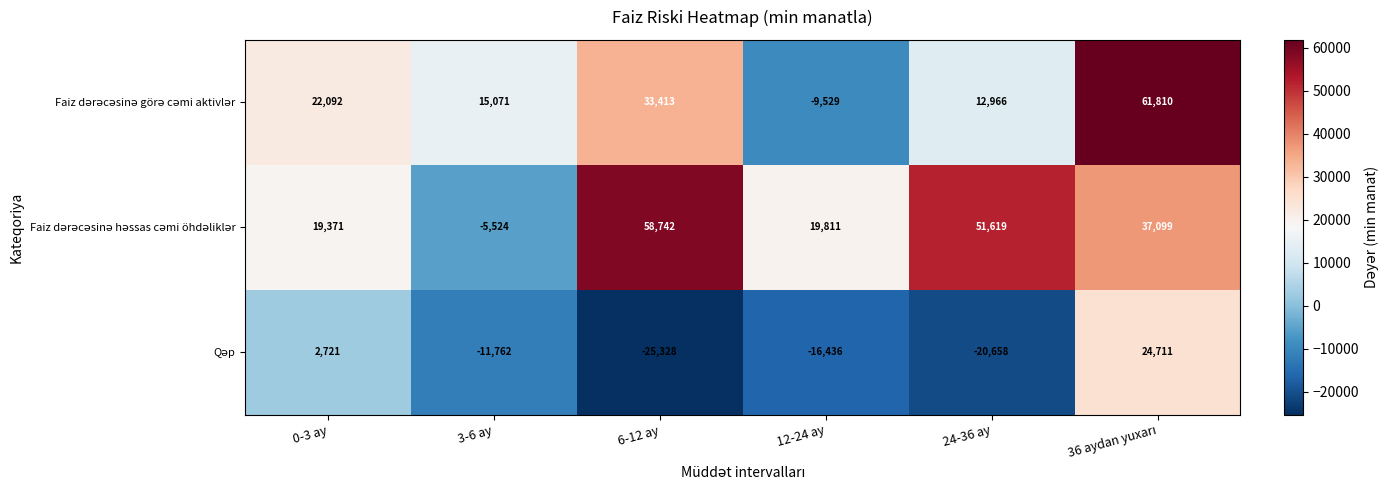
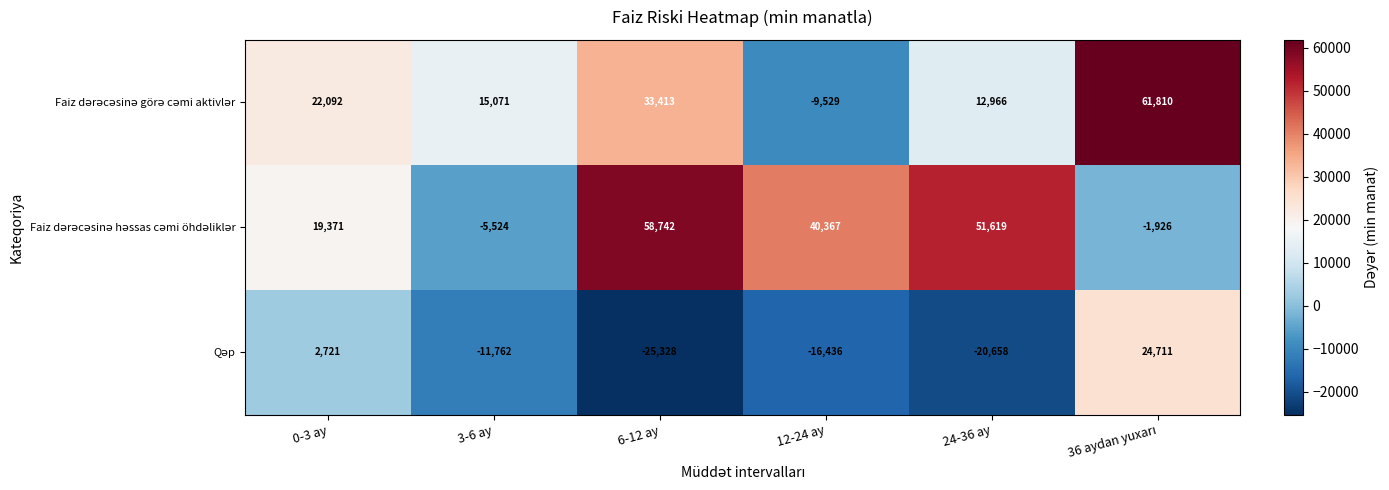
  {
    "Faiz dərəcəsinə görə cəmi aktivlər": {
      "0-3 ay": "22,092",
      "3-6 ay": "15,071",
      "6-12 ay": "33,413",
      "12-24 ay": "-9,529",
      "24-36 ay": "12,966",
      "36 aydan yuxarı": "61,810"
    },
    "Faiz dərəcəsinə həssas cəmi öhdəliklər": {
      "0-3 ay": "19,371",
      "3-6 ay": "-5,524",
      "6-12 ay": "58,742",
-     "12-24 ay": "19,811",
+     "12-24 ay": "40,367",
      "24-36 ay": "51,619",
-     "36 aydan yuxarı": "37,099"
+     "36 aydan yuxarı": "-1,926"
    },
    "Qəp": {
      "0-3 ay": "2,721",
      "3-6 ay": "-11,762",
      "6-12 ay": "-25,328",
      "12-24 ay": "-16,436",
      "24-36 ay": "-20,658",
      "36 aydan yuxarı": "24,711"
    }
  }
